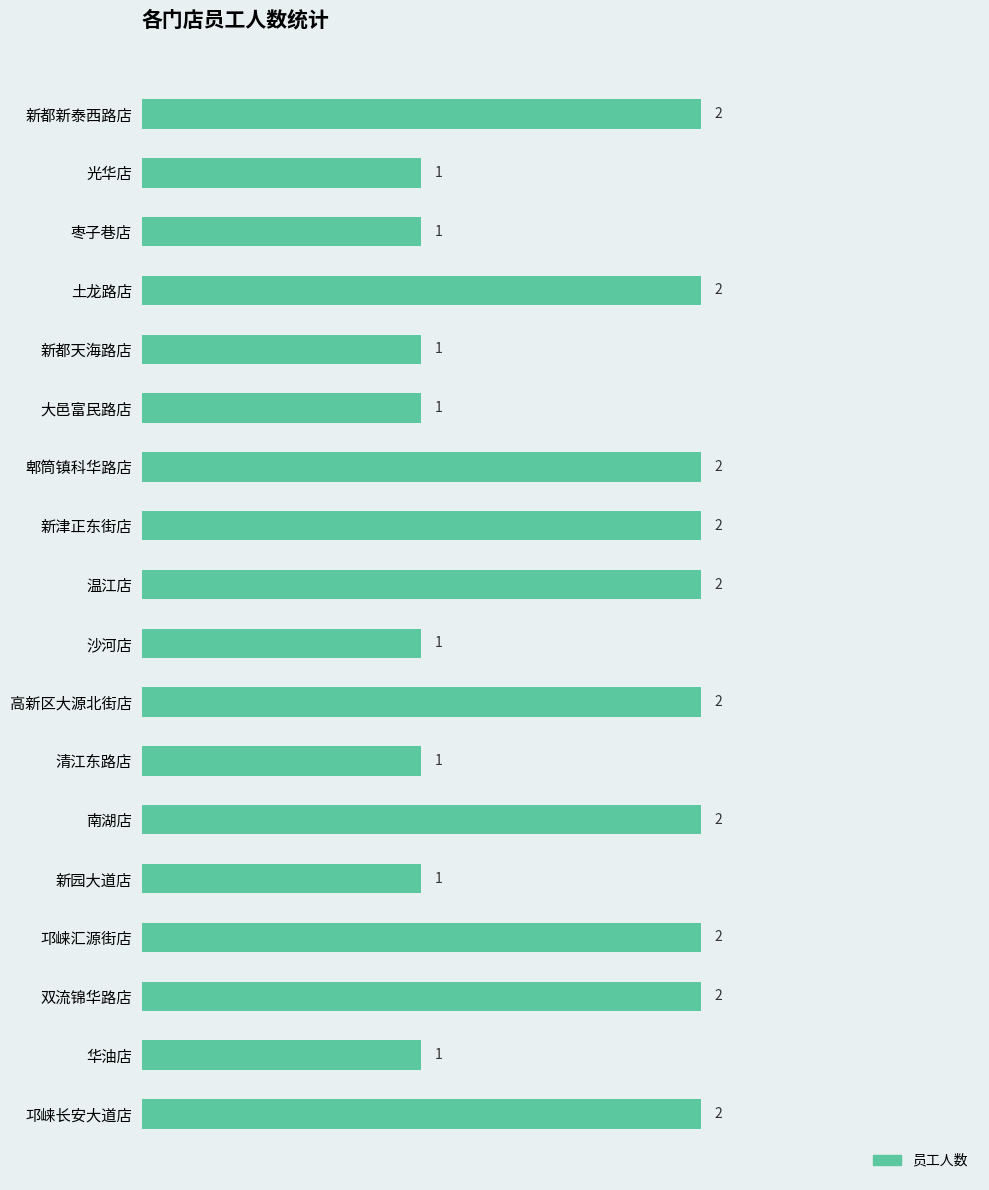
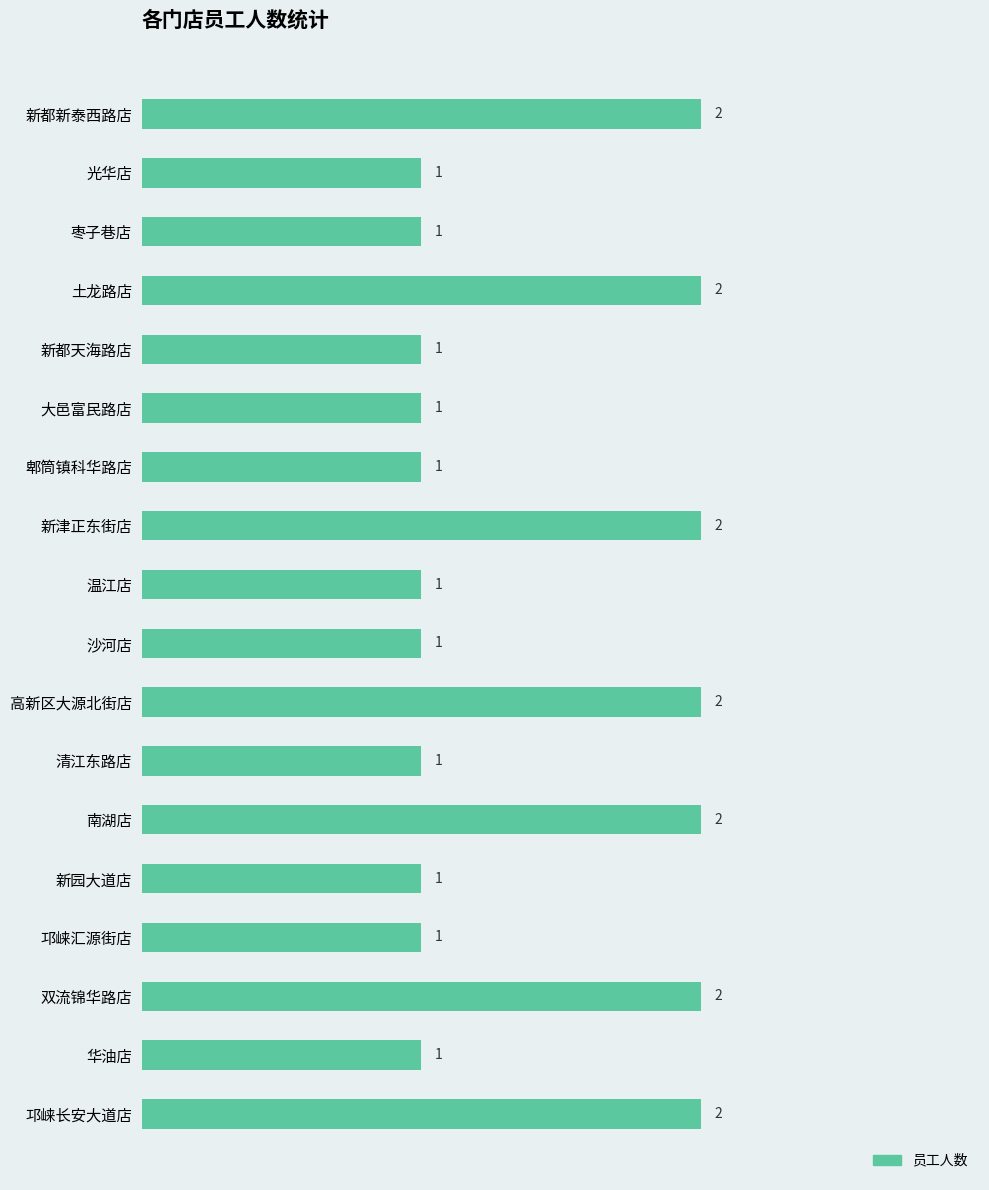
  {
    "新都新泰西路店": 2,
    "光华店": 1,
    "枣子巷店": 1,
    "土龙路店": 2,
    "新都天海路店": 1,
    "大邑富民路店": 1,
-   "郫筒镇科华路店": 2,
+   "郫筒镇科华路店": 1,
    "新津正东街店": 2,
-   "温江店": 2,
+   "温江店": 1,
    "沙河店": 1,
    "高新区大源北街店": 2,
    "清江东路店": 1,
    "南湖店": 2,
    "新园大道店": 1,
-   "邛崃汇源街店": 2,
+   "邛崃汇源街店": 1,
    "双流锦华路店": 2,
    "华油店": 1,
    "邛崃长安大道店": 2
  }
